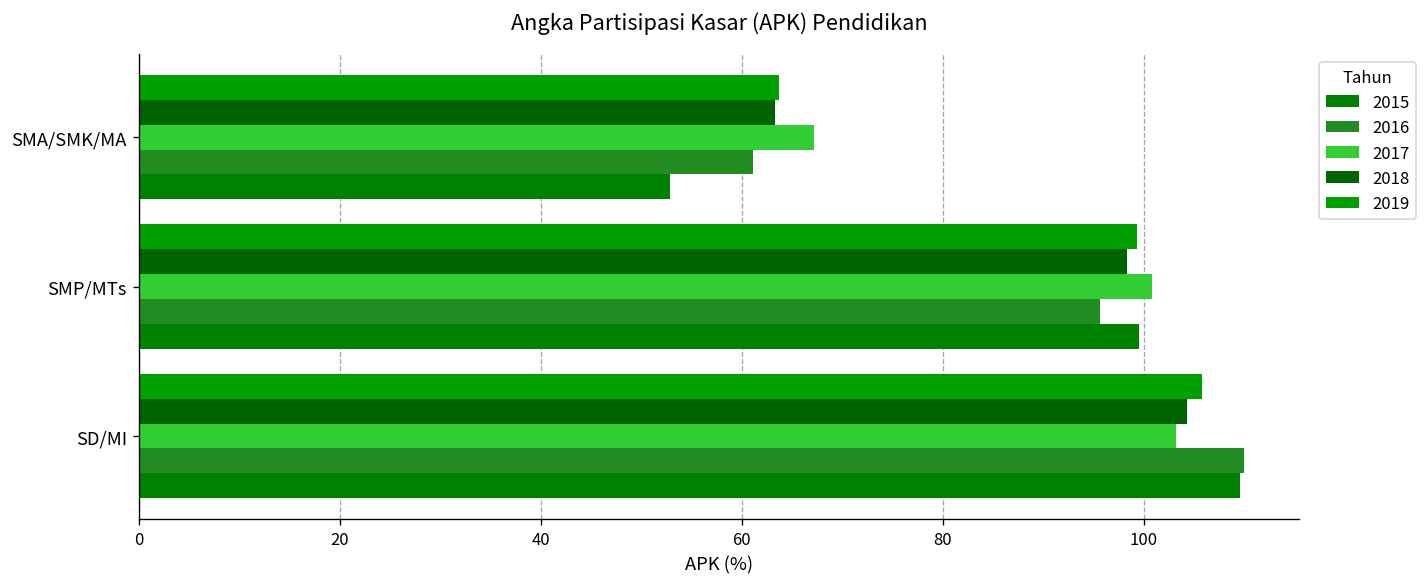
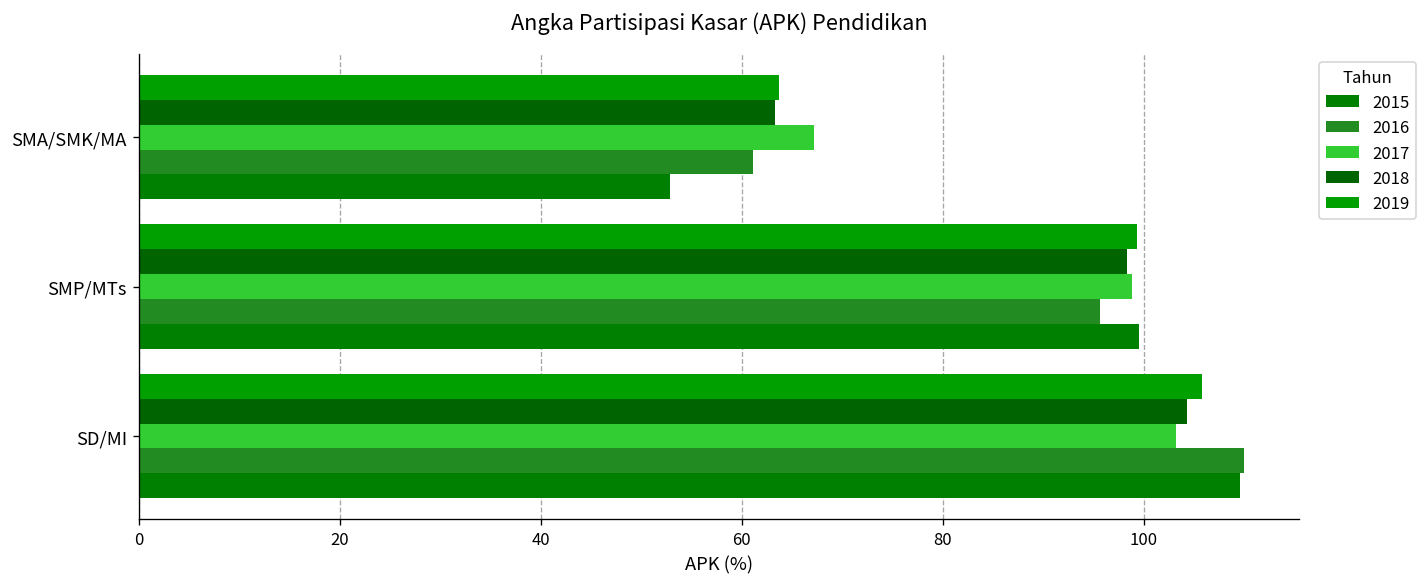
  {
    "2017": {
      "SMA/SMK/MA": 67,
-     "SMP/MTs": 101,
+     "SMP/MTs": 99,
      "SD/MI": 103
    }
  }
